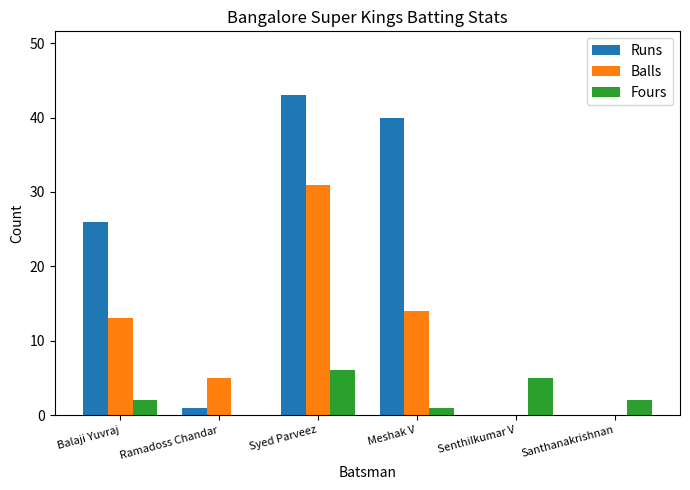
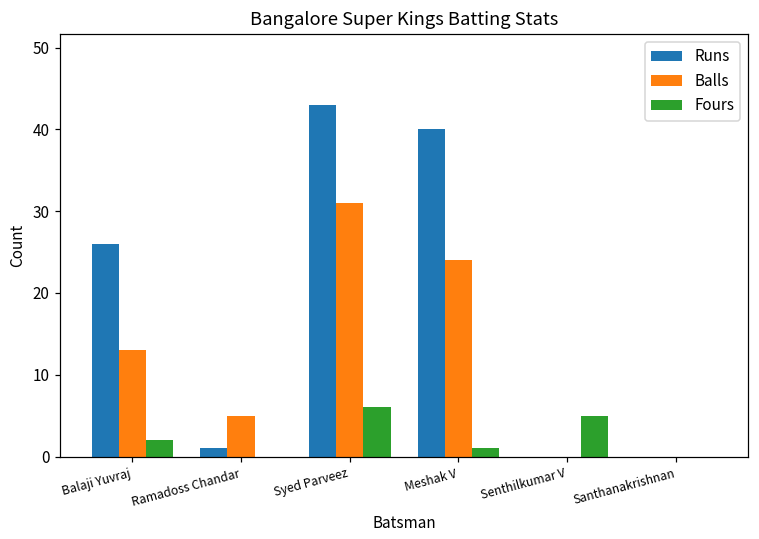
  {
    "Runs": {
      "Balaji Yuvraj": 26,
      "Ramadoss Chandar": 1,
      "Syed Parveez": 43,
      "Meshak V": 40,
      "Senthilkumar V": 0,
      "Santhanakrishnan": 0
    },
    "Balls": {
      "Balaji Yuvraj": 13,
      "Ramadoss Chandar": 5,
      "Syed Parveez": 31,
-     "Meshak V": 14,
+     "Meshak V": 24,
      "Senthilkumar V": 0,
      "Santhanakrishnan": 0
    },
    "Fours": {
      "Balaji Yuvraj": 2,
      "Ramadoss Chandar": 0,
      "Syed Parveez": 6,
      "Meshak V": 1,
      "Senthilkumar V": 5,
-     "Santhanakrishnan": 2
+     "Santhanakrishnan": 0
    }
  }
